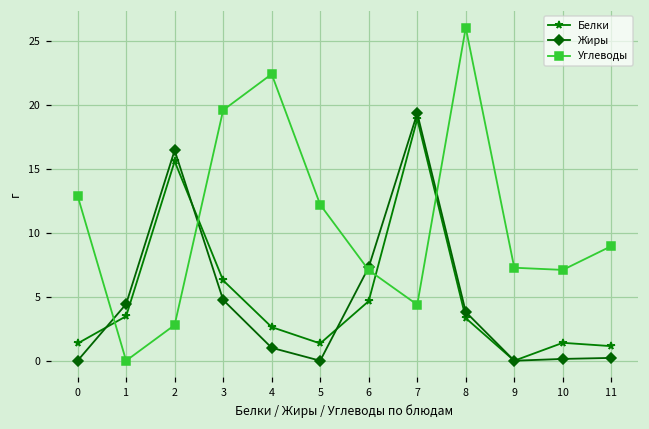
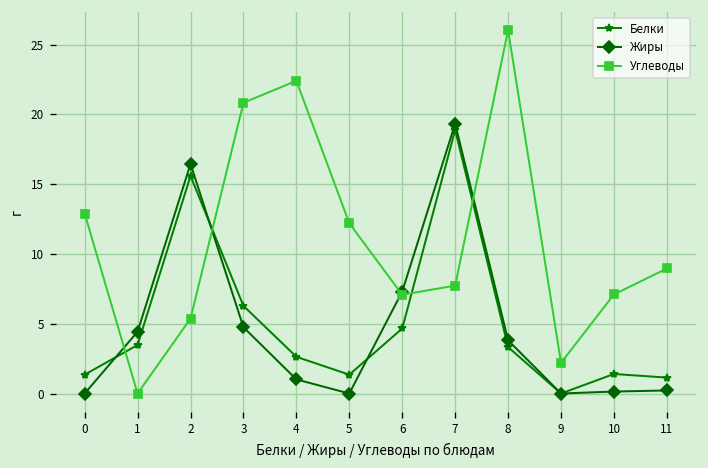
  {
    "Углеводы": {
      "0": 12.9,
      "1": 0.0,
-     "2": 2.8,
-     "3": 19.6,
+     "2": 5.4,
+     "3": 20.8,
      "4": 22.4,
      "5": 12.2,
      "6": 7.1,
-     "7": 4.4,
+     "7": 7.7,
      "8": 26.0,
-     "9": 7.3,
+     "9": 2.2,
      "10": 7.1,
      "11": 9.0
    }
  }
